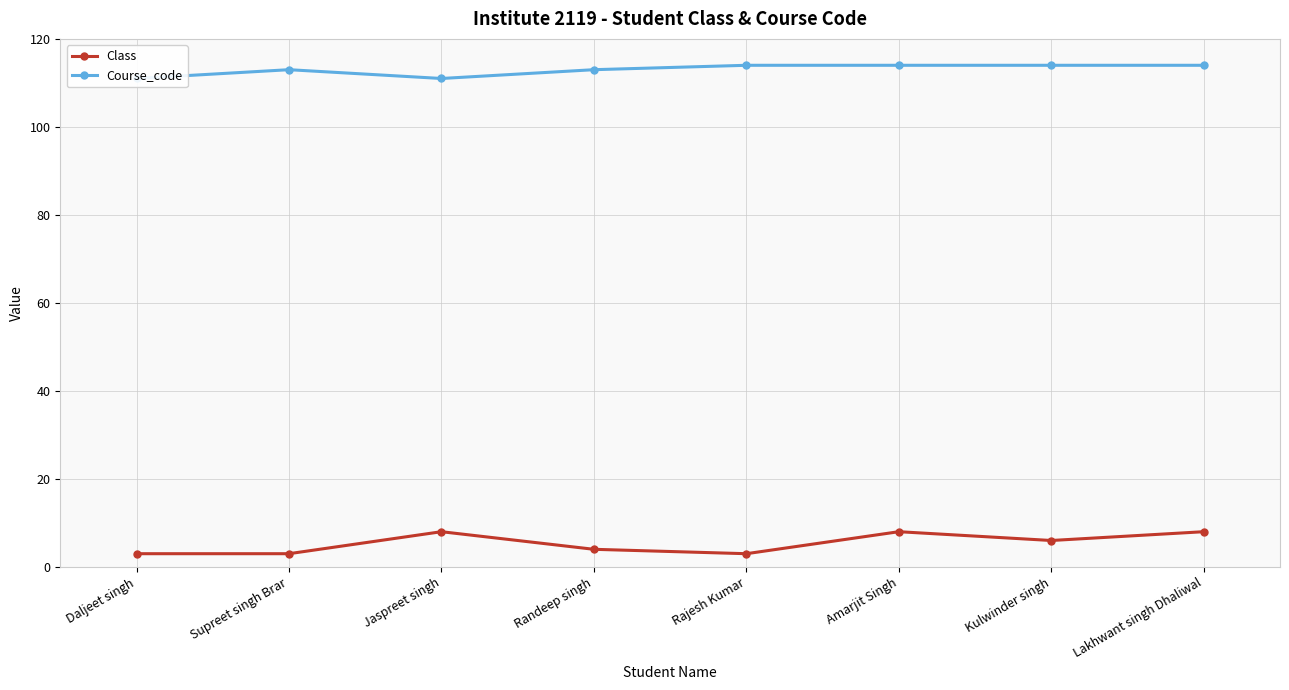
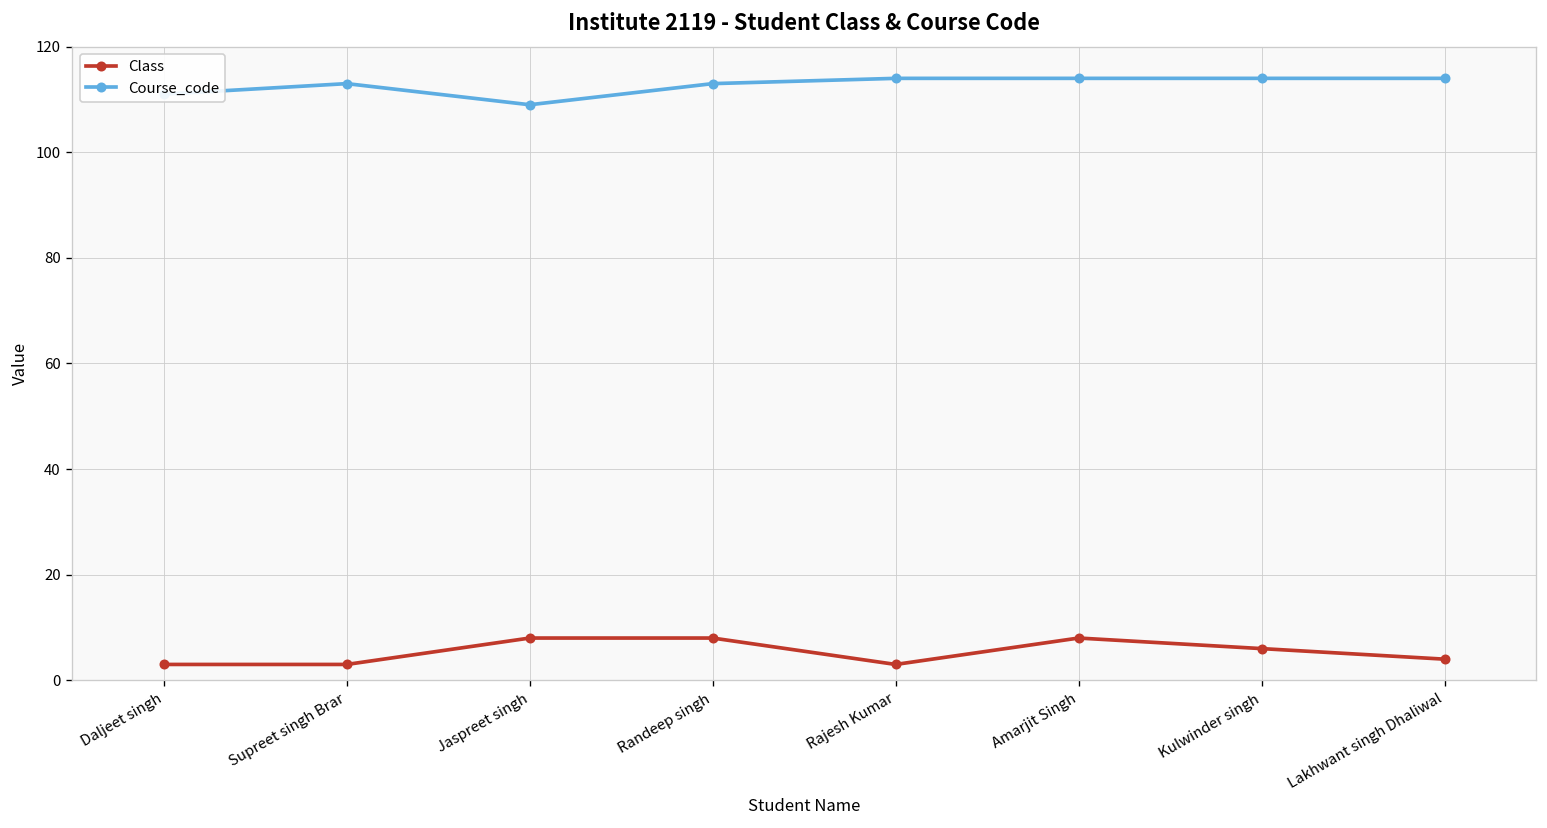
  {
    "Class": {
      "Daljeet singh": 3,
      "Supreet singh Brar": 3,
      "Jaspreet singh": 8,
-     "Randeep singh": 4,
+     "Randeep singh": 8,
      "Rajesh Kumar": 3,
      "Amarjit Singh": 8,
      "Kulwinder singh": 6,
-     "Lakhwant singh Dhaliwal": 8
+     "Lakhwant singh Dhaliwal": 4
    },
    "Course_code": {
      "Supreet singh Brar": 113,
-     "Jaspreet singh": 111,
+     "Jaspreet singh": 109,
      "Randeep singh": 113,
      "Rajesh Kumar": 114,
      "Amarjit Singh": 114,
      "Kulwinder singh": 114,
      "Lakhwant singh Dhaliwal": 114
    }
  }
